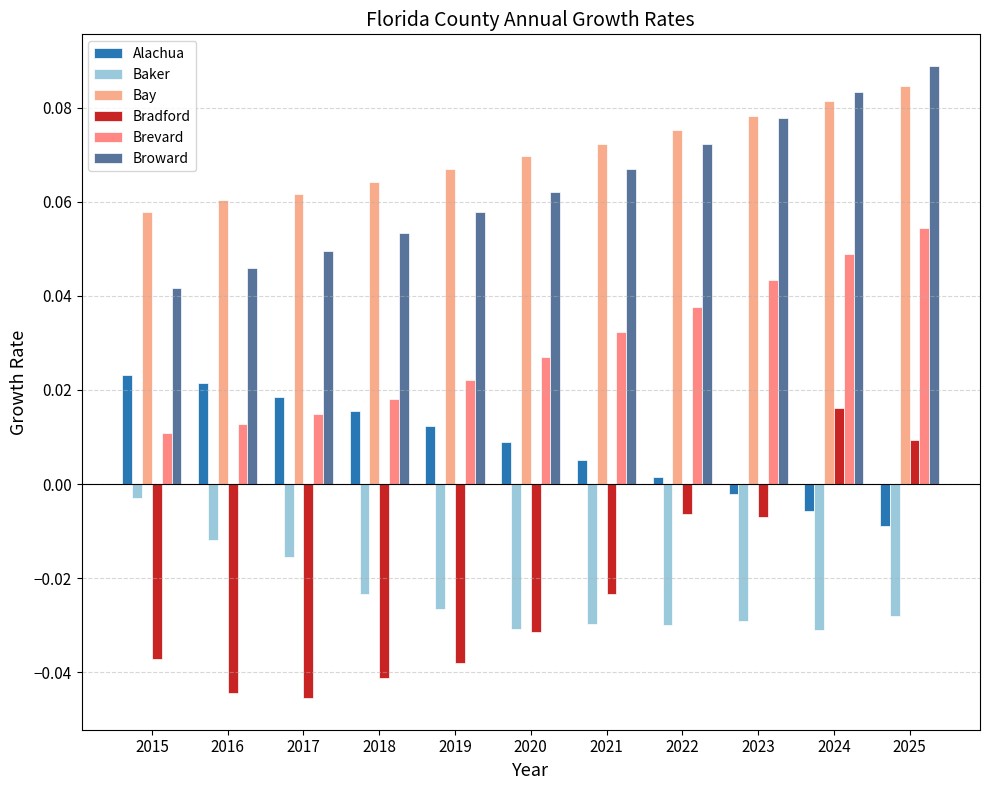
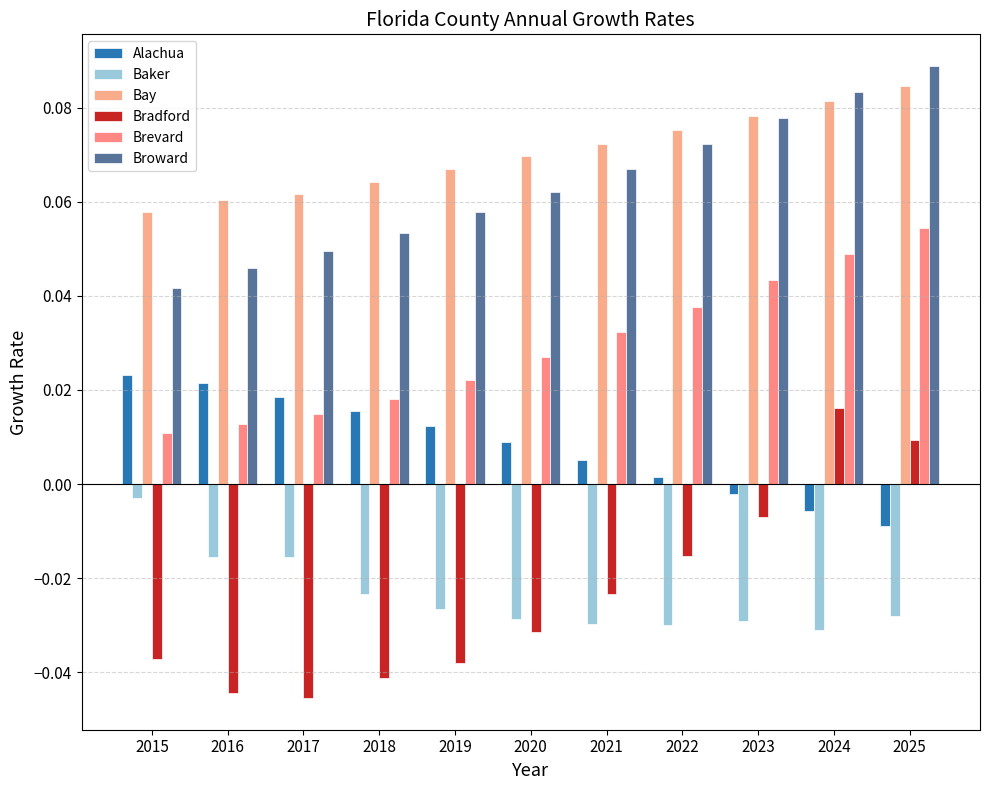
  {
    "Baker": {
      "2015": -0.003,
-     "2016": -0.012,
+     "2016": -0.015,
      "2017": -0.015,
      "2018": -0.023,
      "2019": -0.027,
-     "2020": -0.031,
+     "2020": -0.029,
      "2021": -0.030,
      "2022": -0.030,
      "2023": -0.029,
      "2024": -0.031,
      "2025": -0.028
    },
    "Bradford": {
      "2015": -0.037,
      "2016": -0.044,
      "2017": -0.045,
      "2018": -0.041,
      "2019": -0.038,
      "2020": -0.031,
      "2021": -0.023,
-     "2022": -0.006,
+     "2022": -0.015,
      "2023": -0.007,
      "2024": 0.016,
      "2025": 0.009
    }
  }
